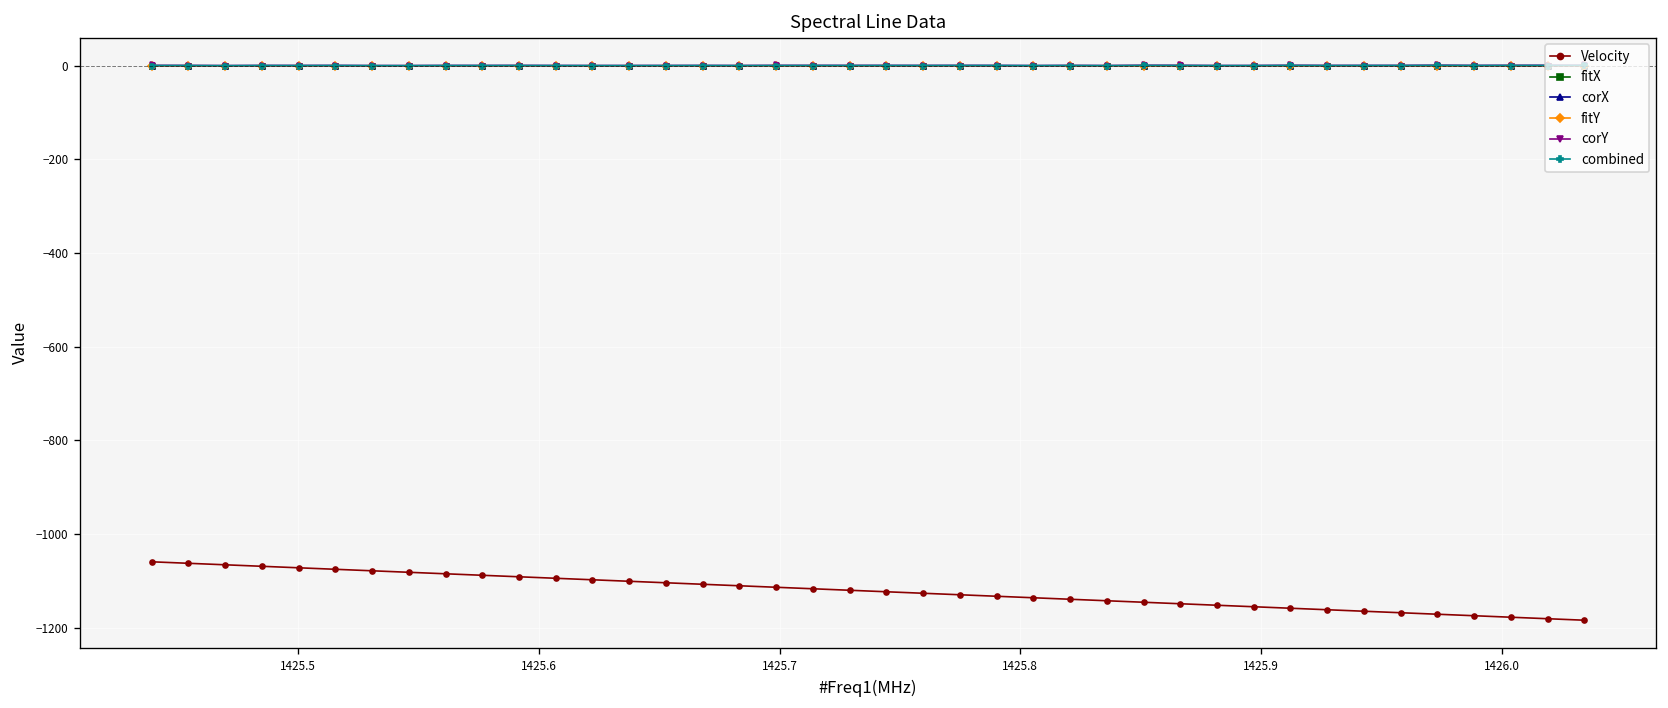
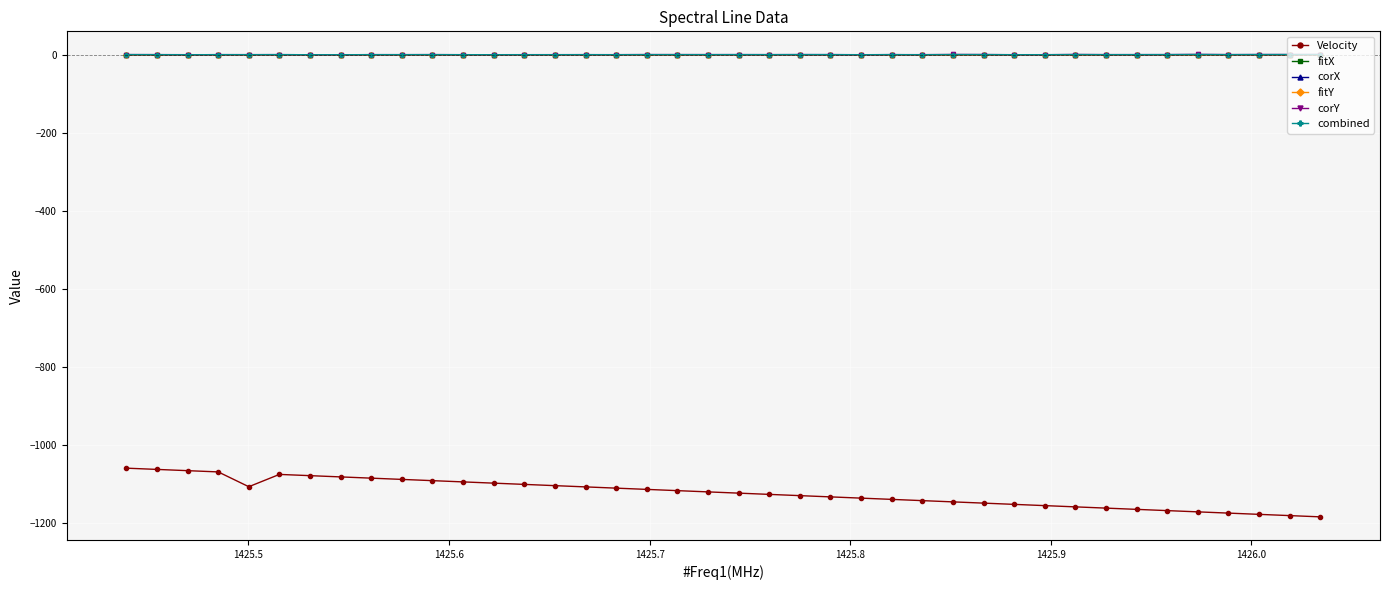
  {
    "Velocity": {
-     "1425.5": -1070
+     "1425.5": -1110
    }
  }
